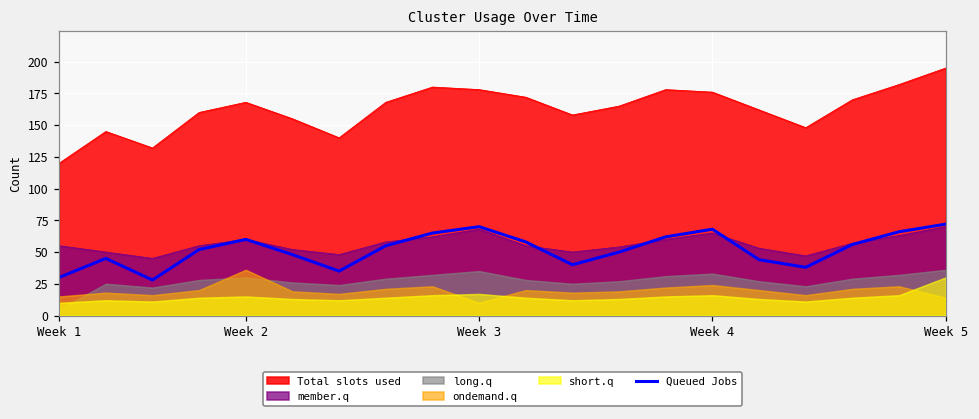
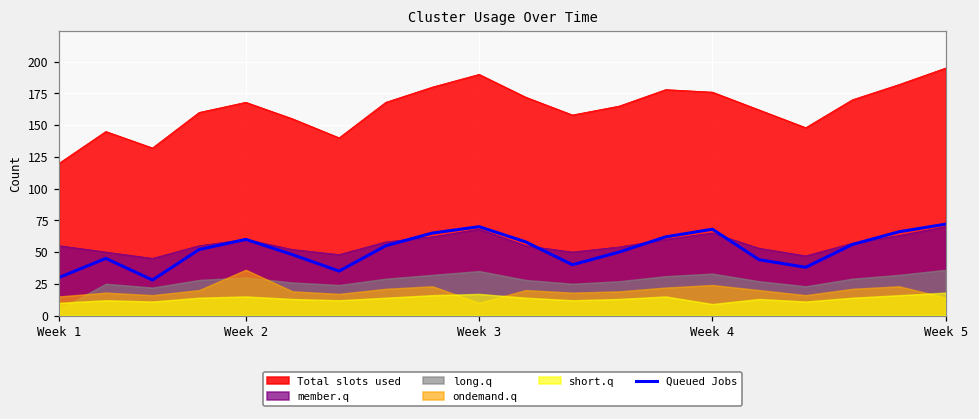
  {
    "Total slots used": {
      "Week 1": 120,
      "Week 2": 168,
-     "Week 3": 178,
+     "Week 3": 190,
      "Week 4": 176,
      "Week 5": 195
    },
    "member.q": {
      "Week 1": 55,
      "Week 4": 65
    },
    "Queued Jobs": {
      "Week 1": 30,
      "Week 4": 68
    },
    "long.q": {
      "Week 1": 5,
      "Week 2": 30,
      "Week 3": 35,
      "Week 4": 33,
      "Week 5": 36
    },
    "ondemand.q": {
      "Week 1": 15,
      "Week 2": 36,
      "Week 3": 10,
      "Week 4": 24,
      "Week 5": 14
    },
    "short.q": {
      "Week 1": 10,
      "Week 2": 15,
      "Week 3": 17,
-     "Week 4": 16,
-     "Week 5": 30
+     "Week 4": 9,
+     "Week 5": 18
    }
  }
